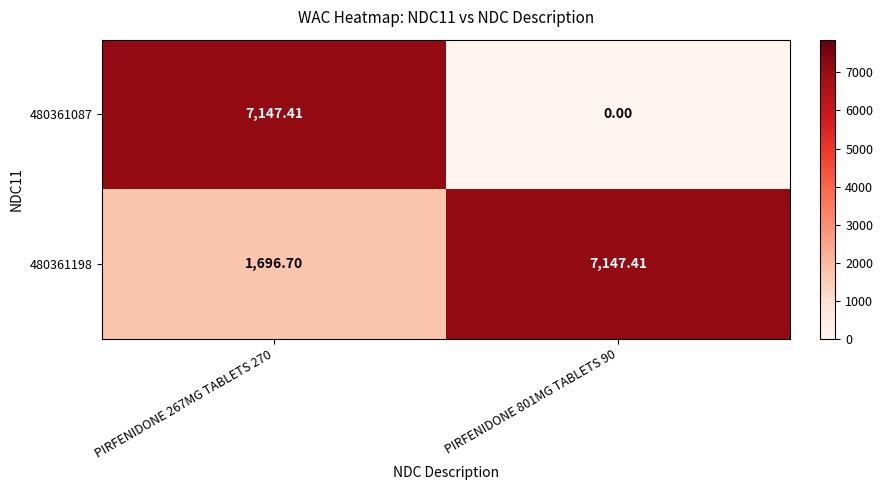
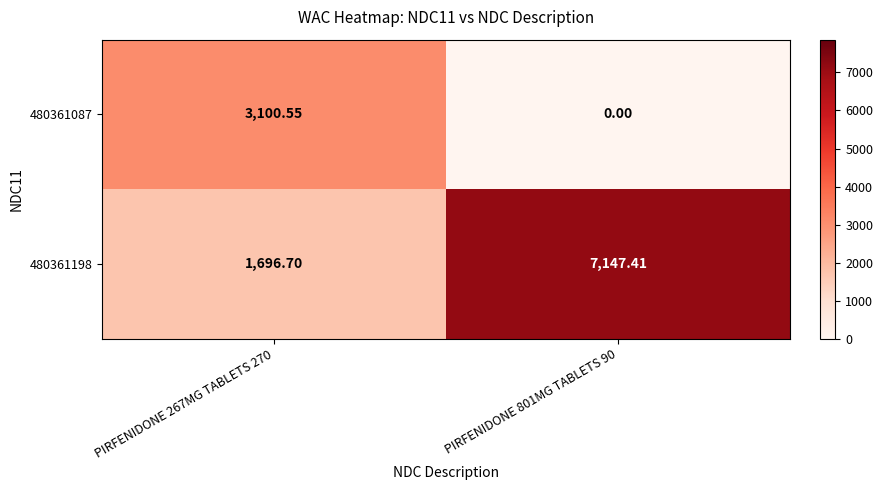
  {
    "480361087": {
-     "PIRFENIDONE 267MG TABLETS 270": "7,147.41",
+     "PIRFENIDONE 267MG TABLETS 270": "3,100.55",
      "PIRFENIDONE 801MG TABLETS 90": "0.00"
    },
    "480361198": {
      "PIRFENIDONE 267MG TABLETS 270": "1,696.70",
      "PIRFENIDONE 801MG TABLETS 90": "7,147.41"
    }
  }
